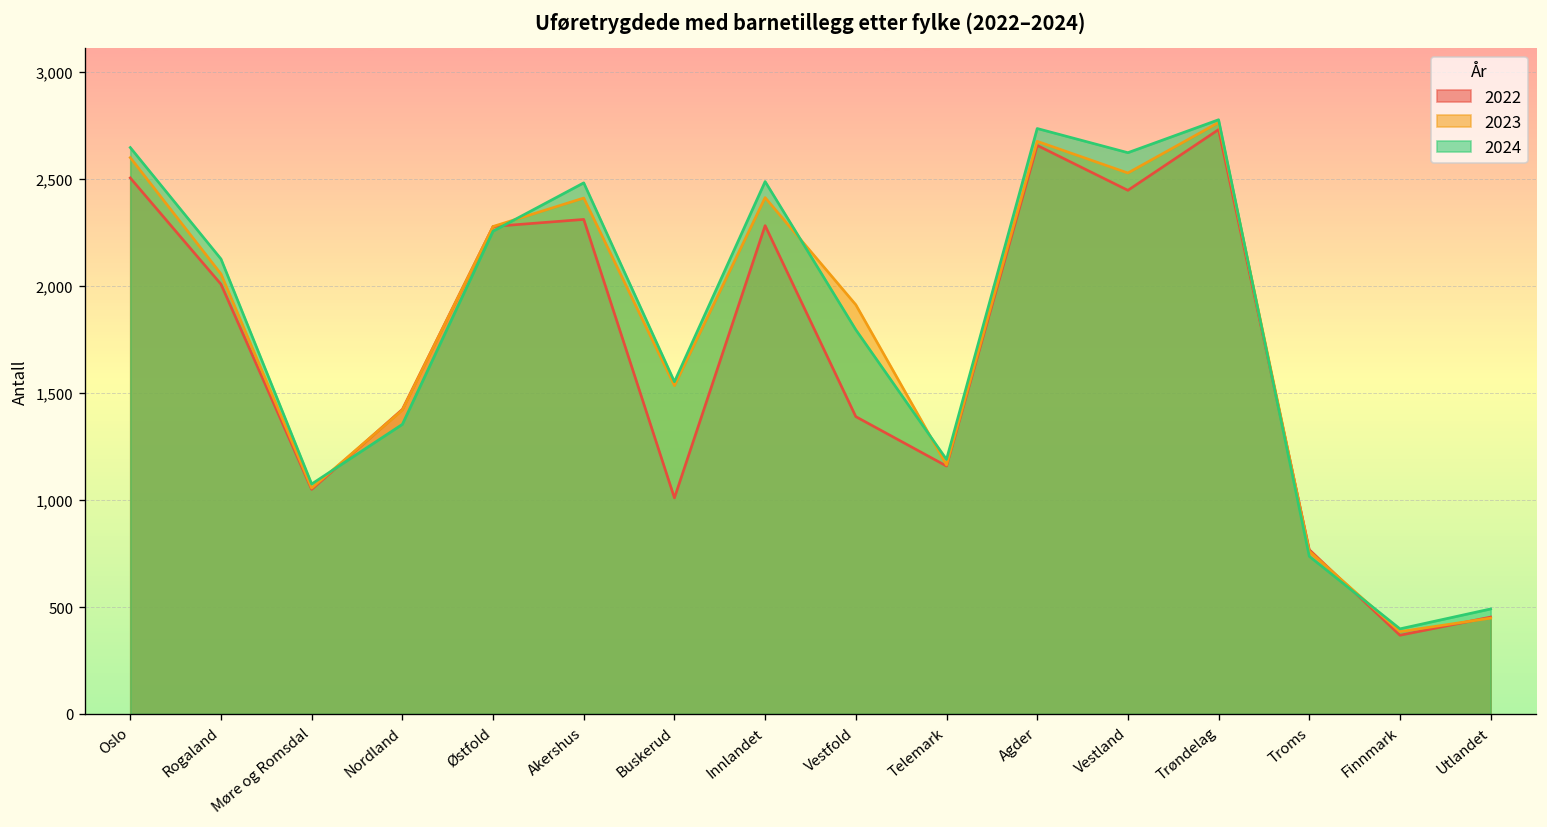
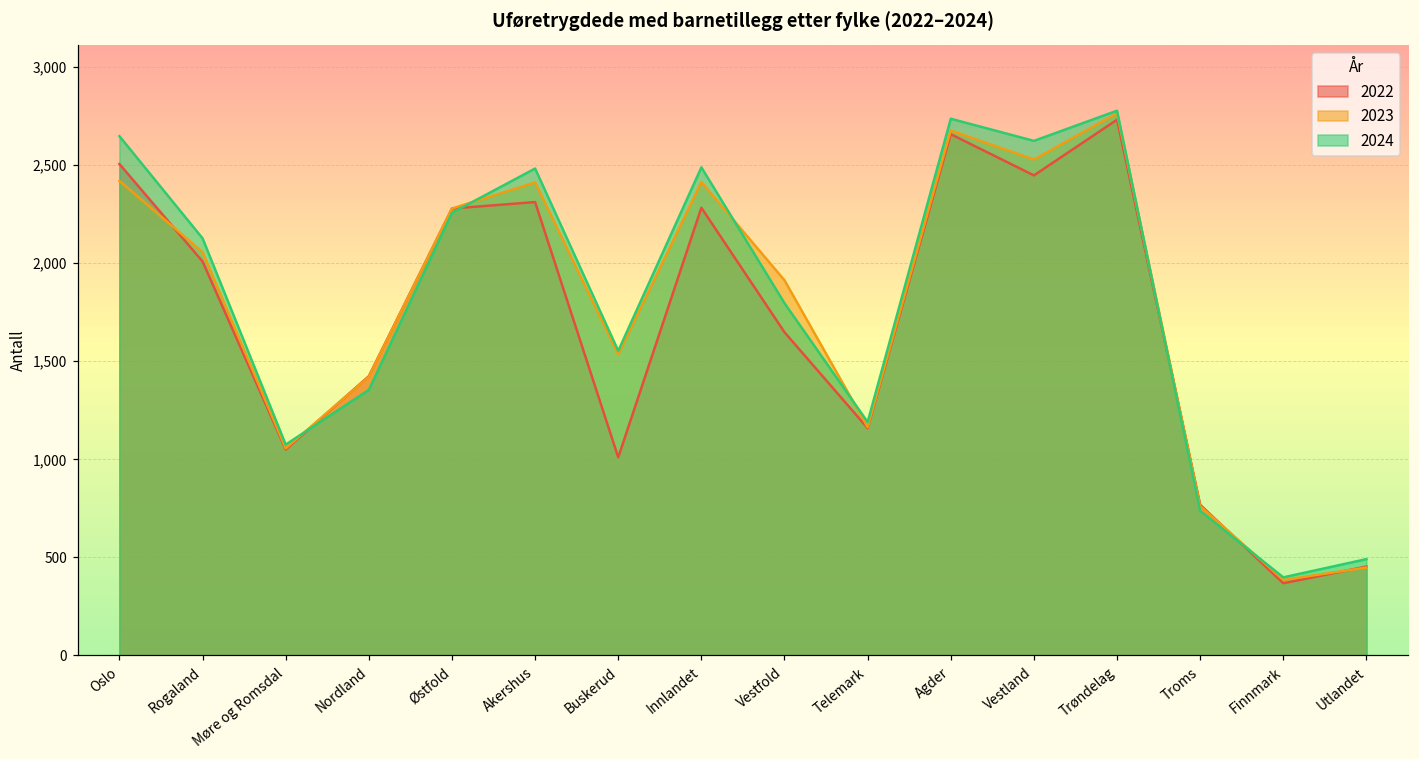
  {
    "2022": {
      "Oslo": "2,510",
      "Rogaland": "2,010",
      "Akershus": "2,310",
      "Buskerud": "1,010",
      "Innlandet": "2,280",
-     "Vestfold": "1,390",
+     "Vestfold": "1,650",
      "Agder": "2,660",
      "Vestland": "2,450",
      "Trøndelag": "2,730",
      "Finnmark": "370"
    },
    "2023": {
-     "Oslo": "2,600",
+     "Oslo": "2,420",
      "Rogaland": "2,060",
      "Akershus": "2,410",
      "Buskerud": "1,540",
      "Innlandet": "2,410",
      "Vestfold": "1,910",
      "Agder": "2,680",
      "Vestland": "2,530"
    },
    "2024": {
      "Oslo": "2,650",
      "Rogaland": "2,130",
      "Møre og Romsdal": "1,080",
      "Nordland": "1,350",
      "Østfold": "2,260",
      "Akershus": "2,480",
      "Buskerud": "1,550",
      "Innlandet": "2,490",
      "Vestfold": "1,800",
      "Telemark": "1,190",
      "Agder": "2,740",
      "Vestland": "2,620",
      "Troms": "740",
      "Utlandet": "490"
    }
  }
